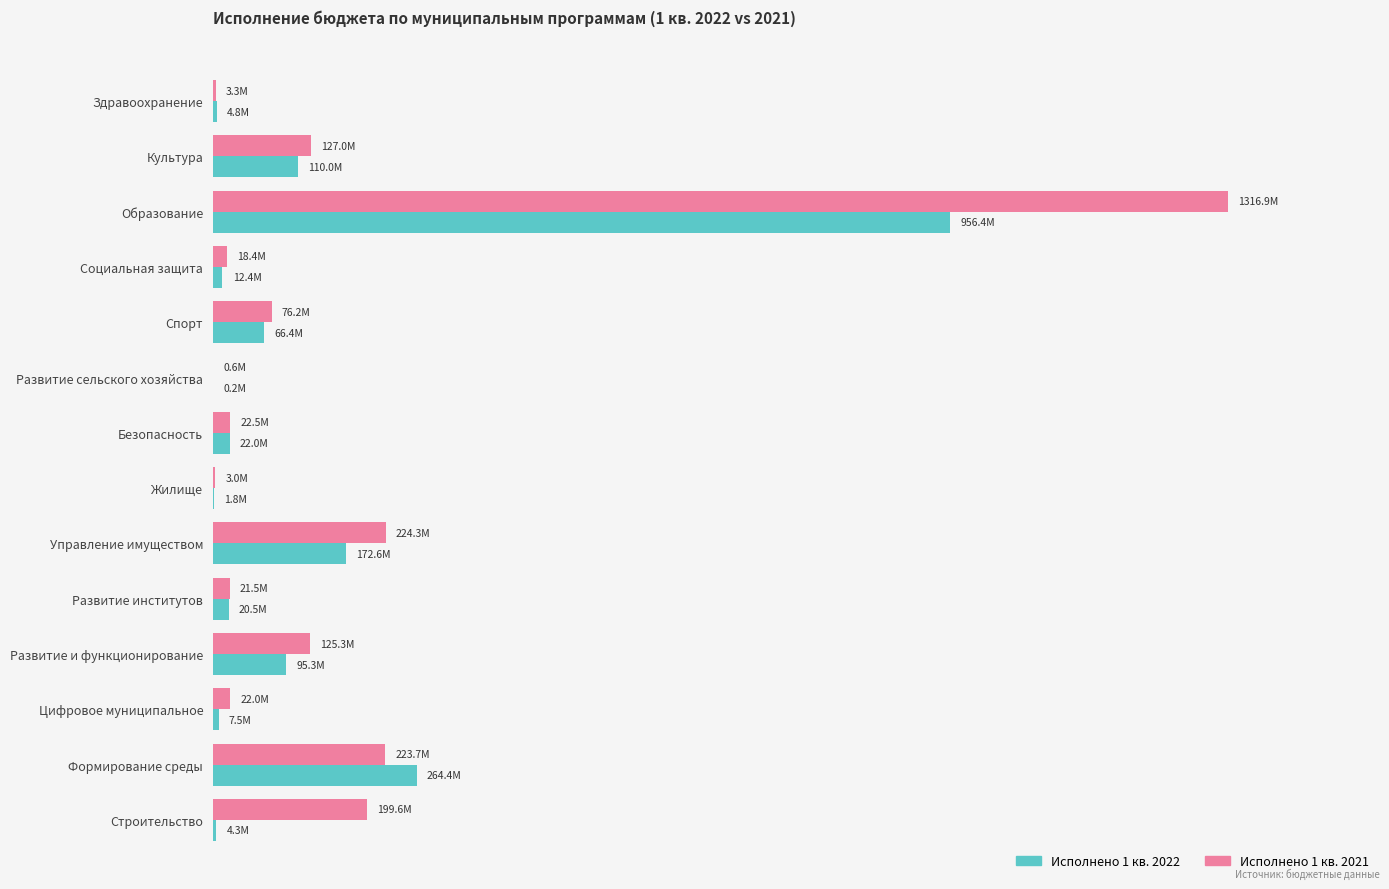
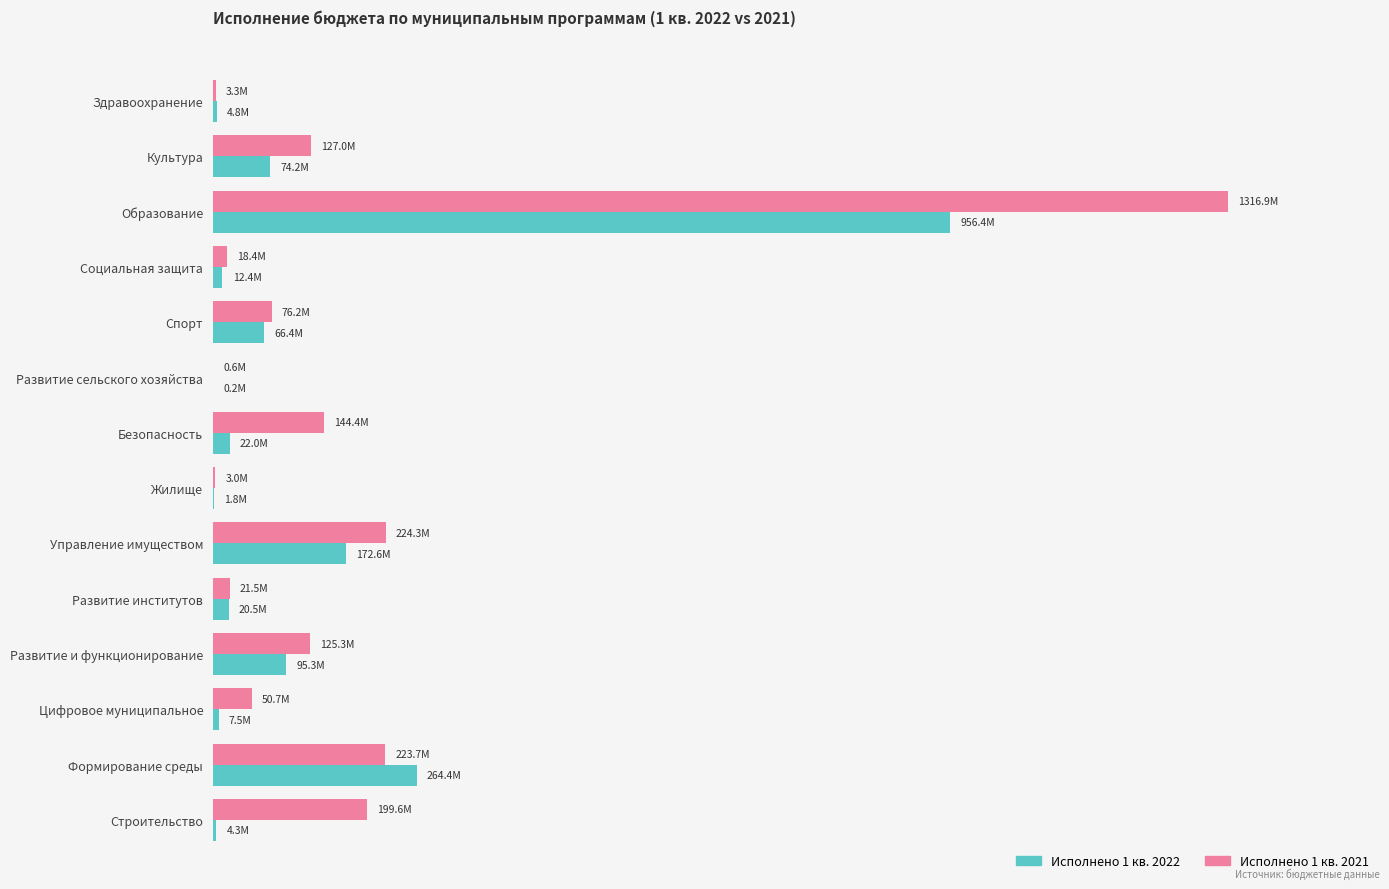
  {
    "Исполнено 1 кв. 2022": {
-     "Культура": "110.0M"
+     "Культура": "74.2M"
    },
    "Исполнено 1 кв. 2021": {
-     "Безопасность": "22.5M",
-     "Цифровое муниципальное": "22.0M"
+     "Безопасность": "144.4M",
+     "Цифровое муниципальное": "50.7M"
    }
  }
